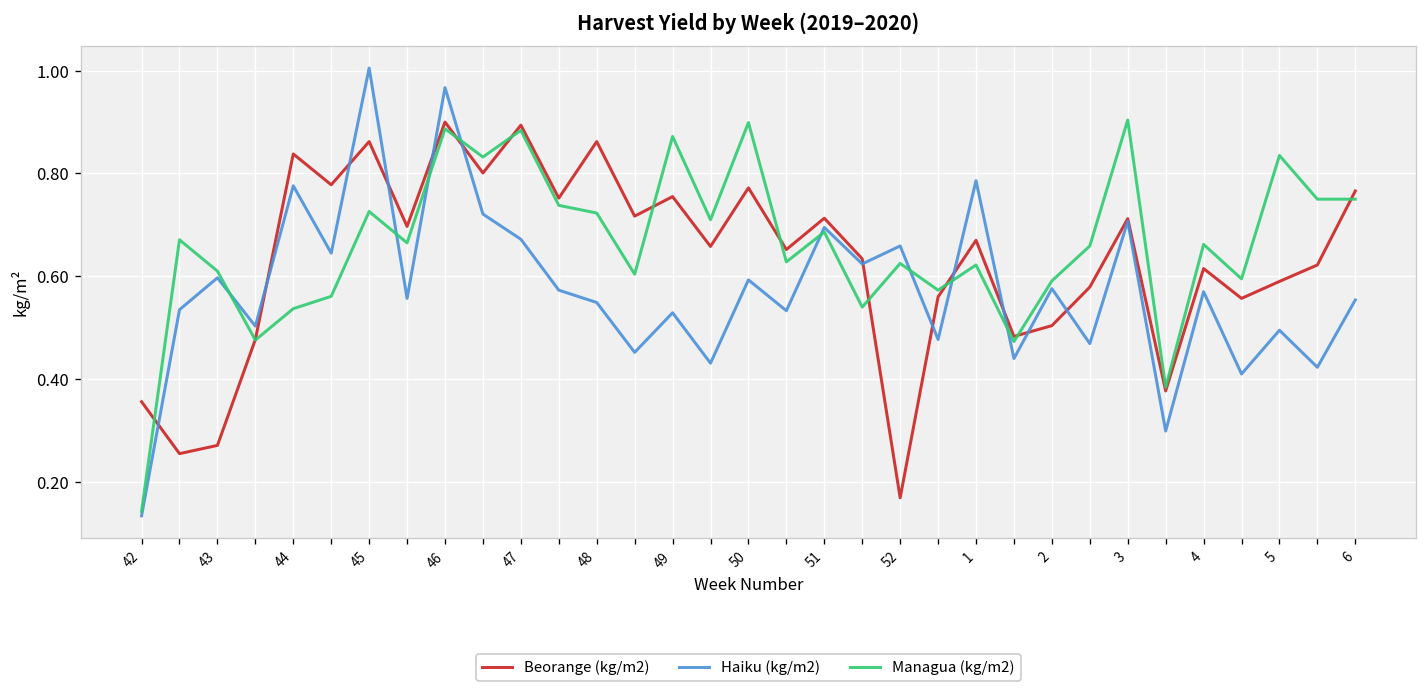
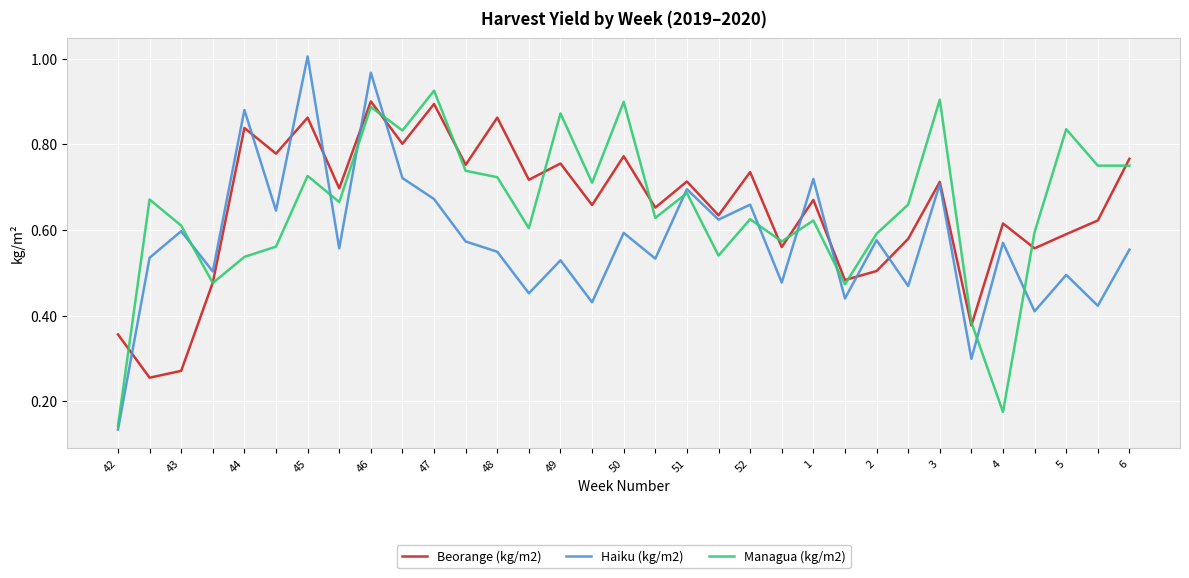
  {
    "Beorange (kg/m2)": {
      "42": 0.36,
      "43": 0.27,
      "44": 0.84,
      "45": 0.86,
      "46": 0.90,
      "47": 0.89,
      "48": 0.86,
      "49": 0.76,
      "50": 0.77,
      "51": 0.71,
-     "52": 0.17,
+     "52": 0.74,
      "1": 0.67,
      "2": 0.50,
      "4": 0.62,
      "5": 0.59,
      "6": 0.77
    },
    "Haiku (kg/m2)": {
      "42": 0.13,
      "43": 0.60,
-     "44": 0.78,
+     "44": 0.88,
      "45": 1.01,
      "46": 0.97,
      "47": 0.67,
      "48": 0.55,
      "49": 0.53,
      "50": 0.59,
      "51": 0.70,
      "52": 0.66,
-     "1": 0.79,
+     "1": 0.72,
      "2": 0.58,
      "4": 0.57,
      "5": 0.50,
      "6": 0.55
    },
    "Managua (kg/m2)": {
      "42": 0.14,
      "43": 0.61,
      "44": 0.54,
      "45": 0.73,
      "46": 0.89,
-     "47": 0.88,
+     "47": 0.93,
      "48": 0.72,
      "49": 0.87,
      "50": 0.90,
      "51": 0.69,
      "52": 0.63,
      "1": 0.62,
      "2": 0.59,
      "3": 0.90,
-     "4": 0.66,
+     "4": 0.18,
      "5": 0.84,
      "6": 0.75
    }
  }
